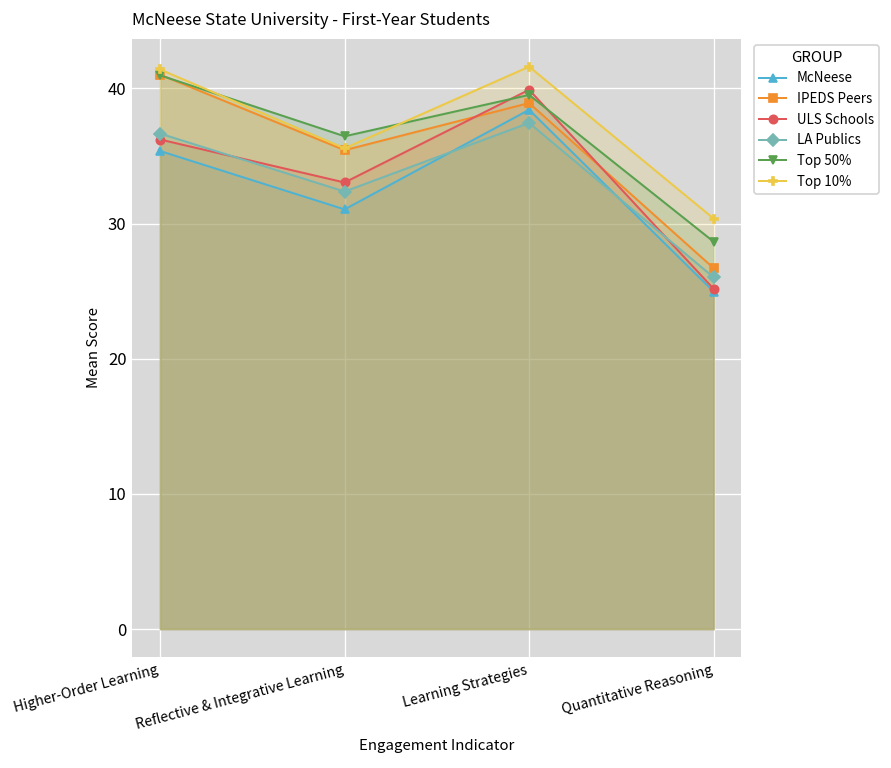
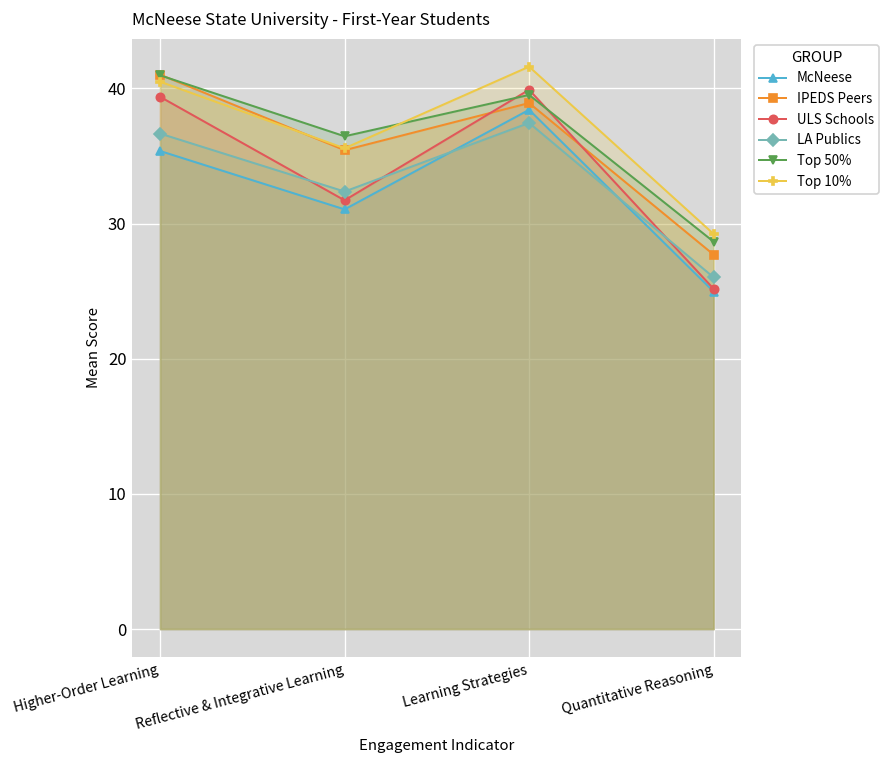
  {
    "IPEDS Peers": {
      "Learning Strategies": 38.9,
-     "Quantitative Reasoning": 26.7
+     "Quantitative Reasoning": 27.7
    },
    "ULS Schools": {
-     "Higher-Order Learning": 36.2,
-     "Reflective & Integrative Learning": 33.0,
+     "Higher-Order Learning": 39.4,
+     "Reflective & Integrative Learning": 31.7,
      "Learning Strategies": 39.9
    },
    "Top 50%": {
      "Reflective & Integrative Learning": 36.5,
      "Learning Strategies": 39.5,
      "Quantitative Reasoning": 28.7
    },
    "Top 10%": {
-     "Higher-Order Learning": 41.4,
+     "Higher-Order Learning": 40.5,
      "Learning Strategies": 41.6,
-     "Quantitative Reasoning": 30.4
+     "Quantitative Reasoning": 29.2
    }
  }
